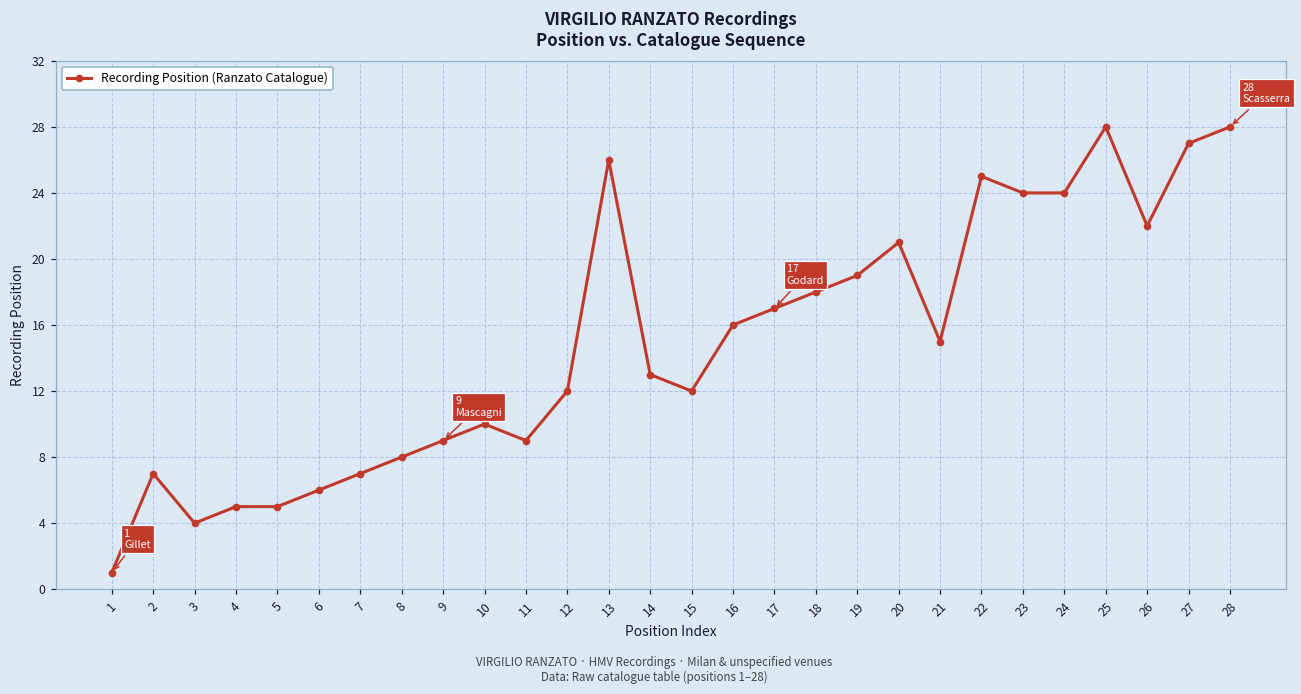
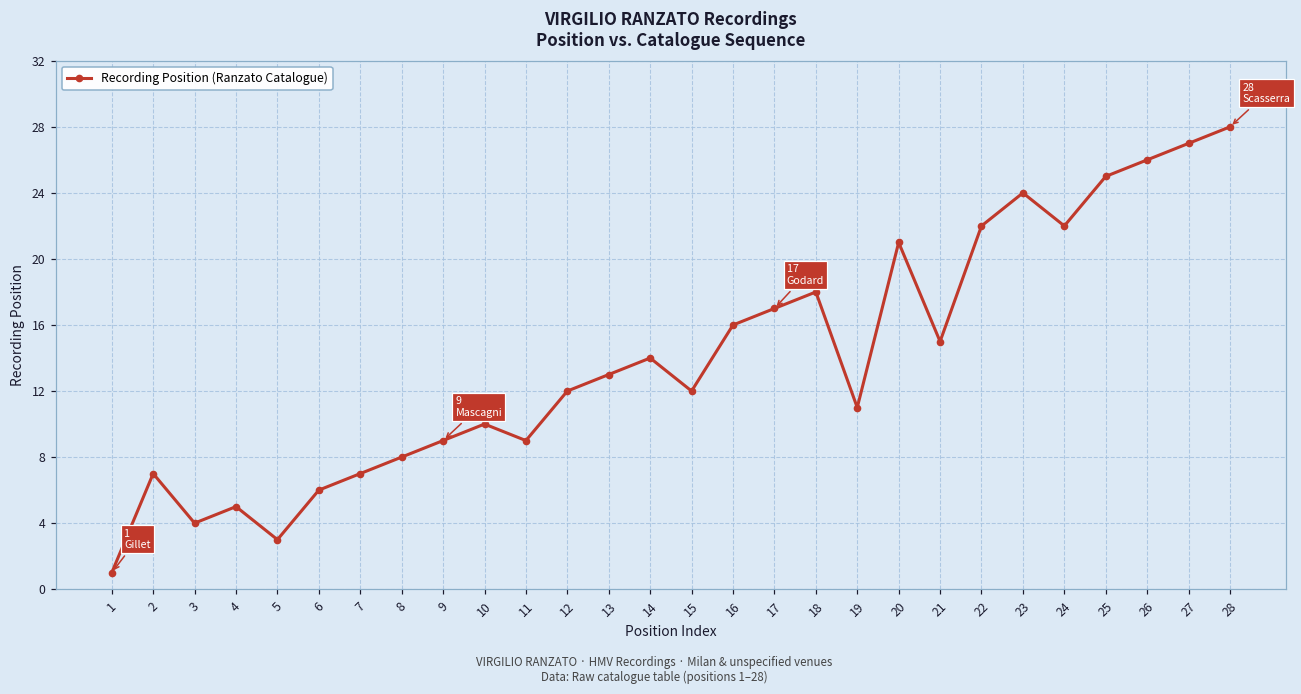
  {
    "2": 7,
    "3": 4,
    "4": 5,
-   "5": 5,
+   "5": 3,
    "6": 6,
    "7": 7,
    "8": 8,
    "11": 9,
    "12": 12,
-   "13": 26,
-   "14": 13,
+   "13": 13,
+   "14": 14,
    "15": 12,
    "16": 16,
-   "19": 19,
+   "19": 11,
    "20": 21,
    "21": 15,
-   "22": 25,
+   "22": 22,
    "23": 24,
-   "24": 24,
-   "25": 28,
-   "26": 22,
+   "24": 22,
+   "25": 25,
+   "26": 26,
    "27": 27
  }
